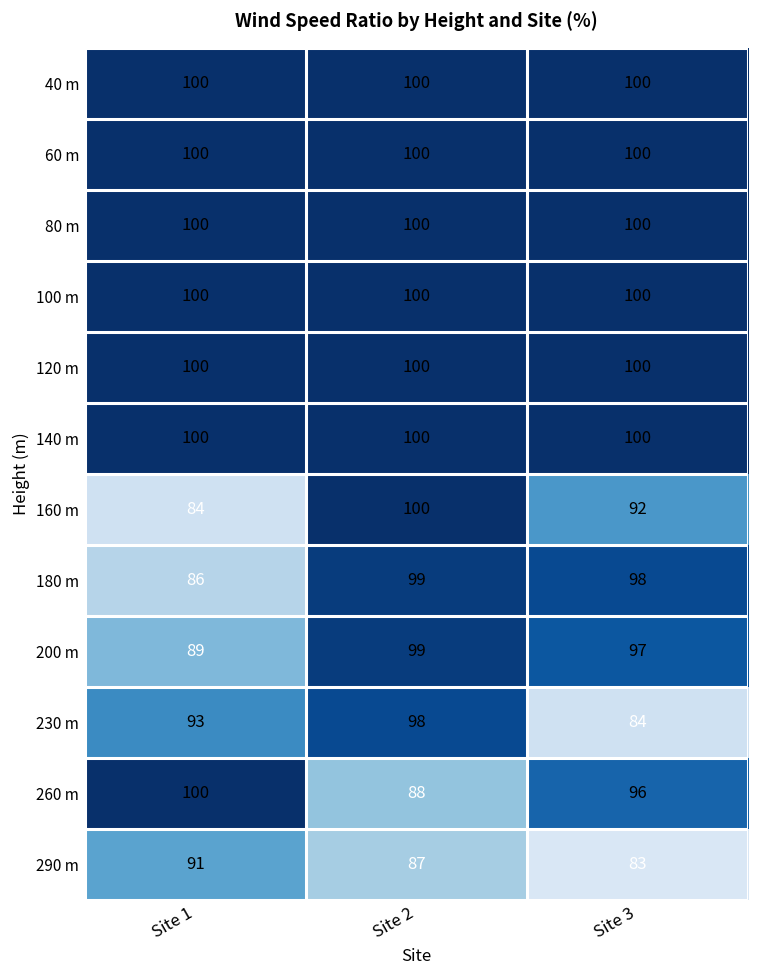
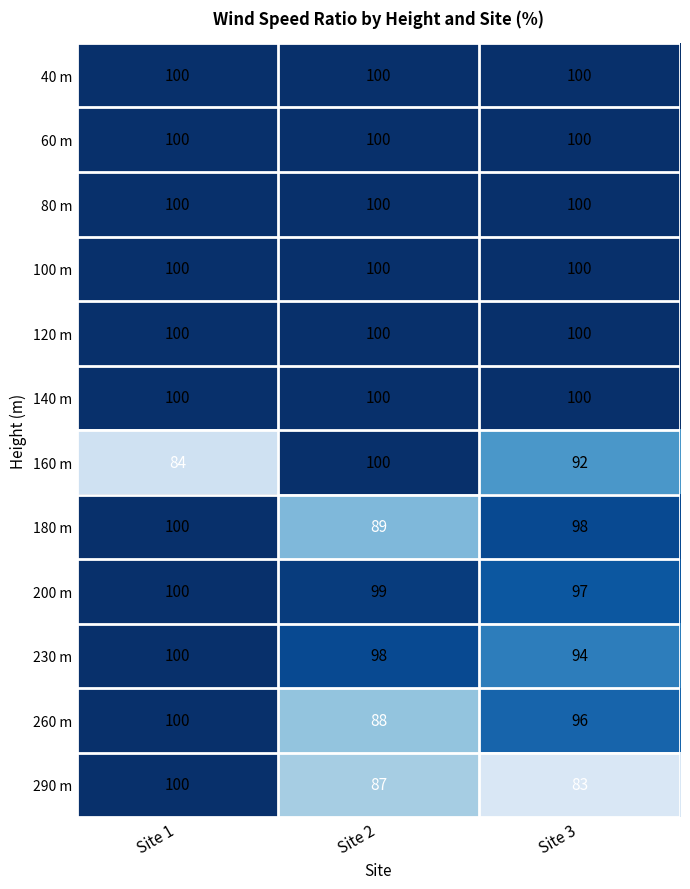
  {
    "40 m": {
      "Site 1": 100,
      "Site 2": 100,
      "Site 3": 100
    },
    "60 m": {
      "Site 1": 100,
      "Site 2": 100,
      "Site 3": 100
    },
    "80 m": {
      "Site 1": 100,
      "Site 2": 100,
      "Site 3": 100
    },
    "100 m": {
      "Site 1": 100,
      "Site 2": 100,
      "Site 3": 100
    },
    "120 m": {
      "Site 1": 100,
      "Site 2": 100,
      "Site 3": 100
    },
    "140 m": {
      "Site 1": 100,
      "Site 2": 100,
      "Site 3": 100
    },
    "160 m": {
      "Site 1": 84,
      "Site 2": 100,
      "Site 3": 92
    },
    "180 m": {
-     "Site 1": 86,
-     "Site 2": 99,
+     "Site 1": 100,
+     "Site 2": 89,
      "Site 3": 98
    },
    "200 m": {
-     "Site 1": 89,
+     "Site 1": 100,
      "Site 2": 99,
      "Site 3": 97
    },
    "230 m": {
-     "Site 1": 93,
+     "Site 1": 100,
      "Site 2": 98,
-     "Site 3": 84
+     "Site 3": 94
    },
    "260 m": {
      "Site 1": 100,
      "Site 2": 88,
      "Site 3": 96
    },
    "290 m": {
-     "Site 1": 91,
+     "Site 1": 100,
      "Site 2": 87
    }
  }
